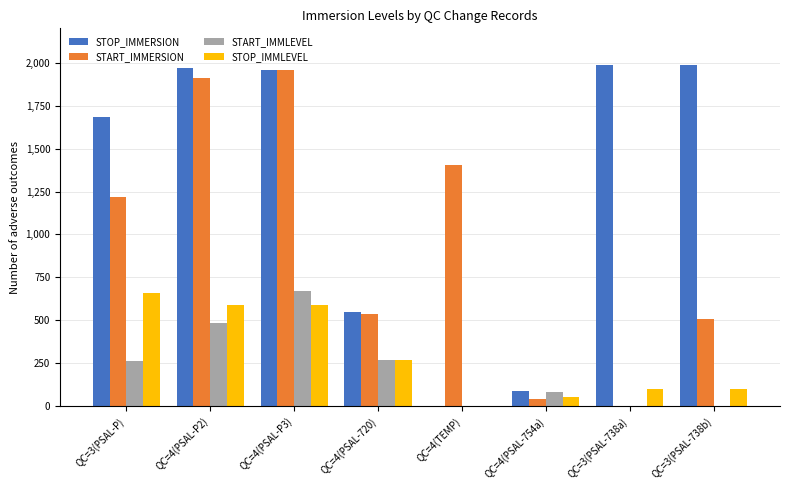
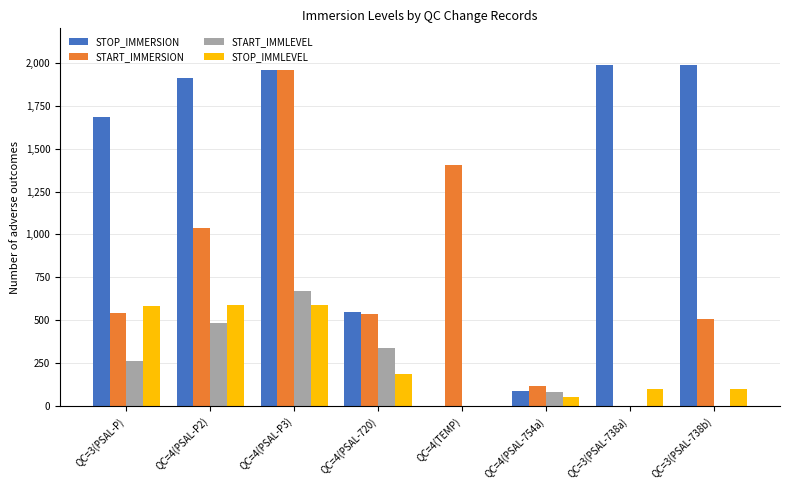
  {
    "STOP_IMMERSION": {
      "QC=3(PSAL-P)": "1,690",
-     "QC=4(PSAL-P2)": "1,970",
+     "QC=4(PSAL-P2)": "1,910",
      "QC=4(PSAL-P3)": "1,960",
      "QC=4(PSAL-720)": "550",
      "QC=4(PSAL-754a)": "90",
      "QC=3(PSAL-738a)": "1,990",
      "QC=3(PSAL-738b)": "1,990"
    },
    "START_IMMERSION": {
-     "QC=3(PSAL-P)": "1,220",
-     "QC=4(PSAL-P2)": "1,910",
+     "QC=3(PSAL-P)": "540",
+     "QC=4(PSAL-P2)": "1,040",
      "QC=4(PSAL-P3)": "1,960",
      "QC=4(PSAL-720)": "540",
      "QC=4(TEMP)": "1,400",
-     "QC=4(PSAL-754a)": "50",
+     "QC=4(PSAL-754a)": "120",
      "QC=3(PSAL-738b)": "510"
    },
    "START_IMMLEVEL": {
      "QC=3(PSAL-P)": "270",
      "QC=4(PSAL-P2)": "480",
      "QC=4(PSAL-P3)": "670",
-     "QC=4(PSAL-720)": "270",
+     "QC=4(PSAL-720)": "340",
      "QC=4(TEMP)": "0",
      "QC=4(PSAL-754a)": "80",
      "QC=3(PSAL-738a)": "0",
      "QC=3(PSAL-738b)": "0"
    },
    "STOP_IMMLEVEL": {
-     "QC=3(PSAL-P)": "660",
+     "QC=3(PSAL-P)": "590",
      "QC=4(PSAL-P2)": "590",
      "QC=4(PSAL-P3)": "590",
-     "QC=4(PSAL-720)": "270",
+     "QC=4(PSAL-720)": "190",
      "QC=4(TEMP)": "0",
      "QC=4(PSAL-754a)": "50",
      "QC=3(PSAL-738a)": "100",
      "QC=3(PSAL-738b)": "100"
    }
  }
